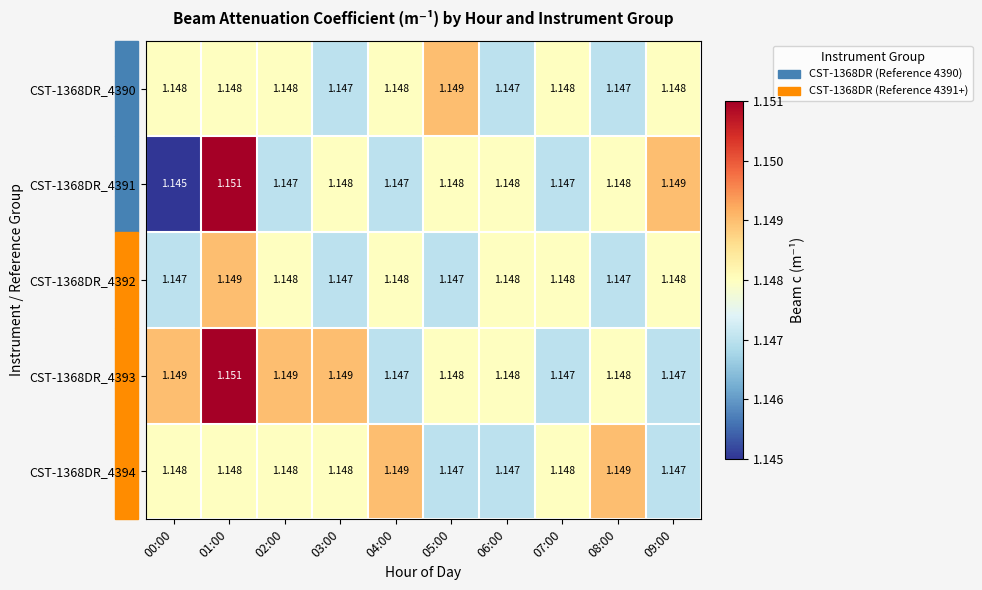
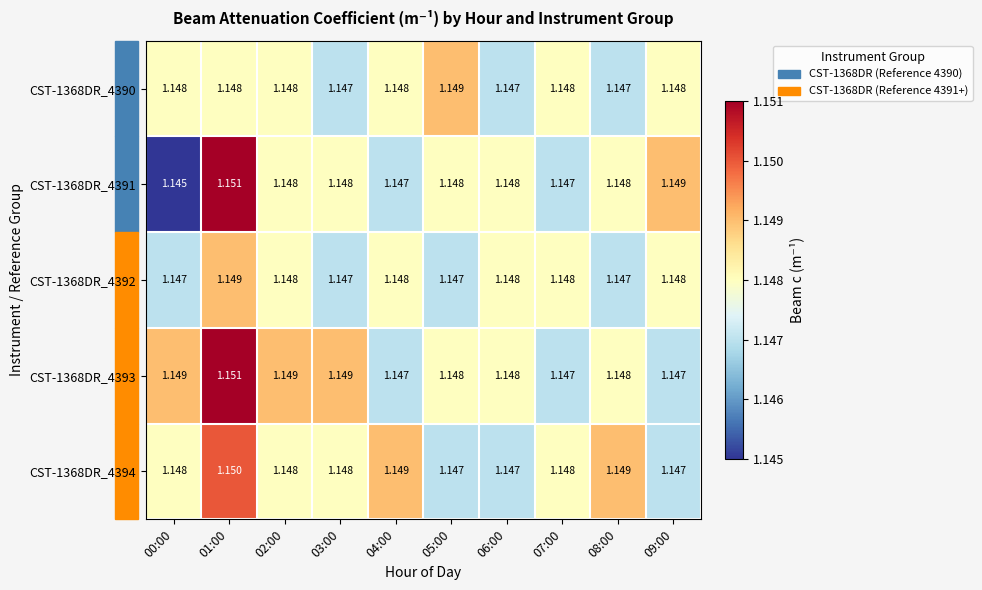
  {
    "CST-1368DR_4390": {
      "00:00": 1.148,
      "01:00": 1.148,
      "02:00": 1.148,
      "03:00": 1.147,
      "04:00": 1.148,
      "05:00": 1.149,
      "06:00": 1.147,
      "07:00": 1.148,
      "08:00": 1.147,
      "09:00": 1.148
    },
    "CST-1368DR_4391": {
      "00:00": 1.145,
      "01:00": 1.151,
-     "02:00": 1.147,
+     "02:00": 1.148,
      "03:00": 1.148,
      "04:00": 1.147,
      "05:00": 1.148,
      "06:00": 1.148,
      "07:00": 1.147,
      "08:00": 1.148,
      "09:00": 1.149
    },
    "CST-1368DR_4392": {
      "00:00": 1.147,
      "01:00": 1.149,
      "02:00": 1.148,
      "03:00": 1.147,
      "04:00": 1.148,
      "05:00": 1.147,
      "06:00": 1.148,
      "07:00": 1.148,
      "08:00": 1.147,
      "09:00": 1.148
    },
    "CST-1368DR_4393": {
      "00:00": 1.149,
      "01:00": 1.151,
      "02:00": 1.149,
      "03:00": 1.149,
      "04:00": 1.147,
      "05:00": 1.148,
      "06:00": 1.148,
      "07:00": 1.147,
      "08:00": 1.148,
      "09:00": 1.147
    },
    "CST-1368DR_4394": {
      "00:00": 1.148,
-     "01:00": 1.148,
+     "01:00": 1.150,
      "02:00": 1.148,
      "03:00": 1.148,
      "04:00": 1.149,
      "05:00": 1.147,
      "06:00": 1.147,
      "07:00": 1.148,
      "08:00": 1.149,
      "09:00": 1.147
    }
  }
